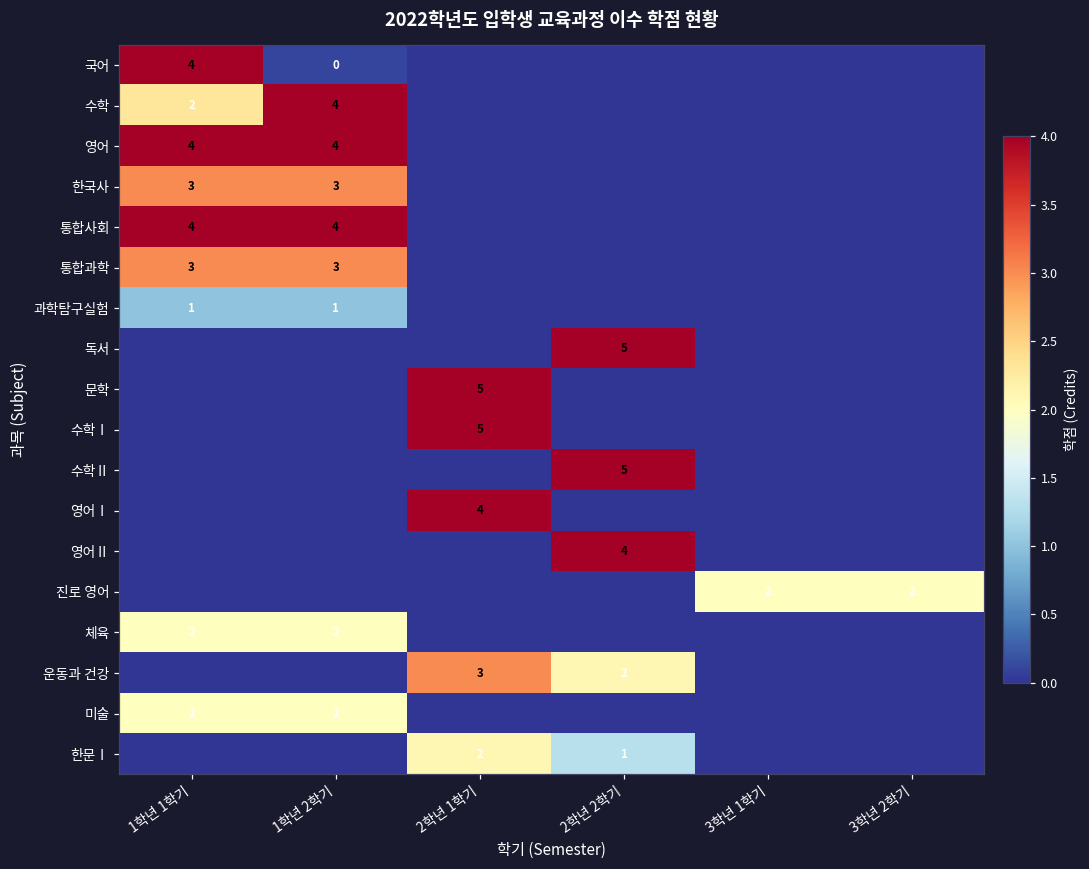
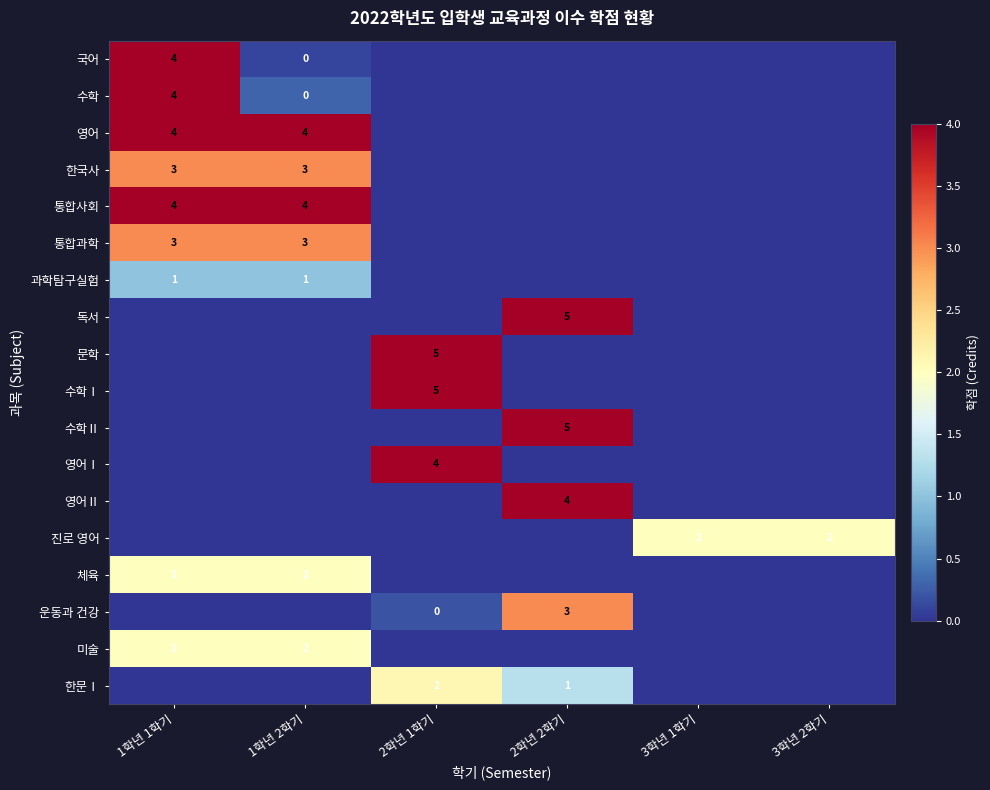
  {
    "국어": {
      "1학년 1학기": 4,
      "1학년 2학기": 0
    },
    "수학": {
-     "1학년 1학기": 2,
-     "1학년 2학기": 4
+     "1학년 1학기": 4,
+     "1학년 2학기": 0
    },
    "영어": {
      "1학년 1학기": 4,
      "1학년 2학기": 4
    },
    "한국사": {
      "1학년 1학기": 3,
      "1학년 2학기": 3
    },
    "통합사회": {
      "1학년 1학기": 4,
      "1학년 2학기": 4
    },
    "통합과학": {
      "1학년 1학기": 3,
      "1학년 2학기": 3
    },
    "과학탐구실험": {
      "1학년 1학기": 1,
      "1학년 2학기": 1
    },
    "독서": {
      "2학년 2학기": 5
    },
    "문학": {
      "2학년 1학기": 5
    },
    "수학Ⅰ": {
      "2학년 1학기": 5
    },
    "수학Ⅱ": {
      "2학년 2학기": 5
    },
    "영어Ⅰ": {
      "2학년 1학기": 4
    },
    "영어Ⅱ": {
      "2학년 2학기": 4
    },
    "진로 영어": {
      "3학년 1학기": 2,
      "3학년 2학기": 2
    },
    "체육": {
      "1학년 1학기": 2,
      "1학년 2학기": 2
    },
    "운동과 건강": {
-     "2학년 1학기": 3,
-     "2학년 2학기": 2
+     "2학년 1학기": 0,
+     "2학년 2학기": 3
    },
    "미술": {
      "1학년 1학기": 2,
      "1학년 2학기": 2
    },
    "한문Ⅰ": {
      "2학년 1학기": 2,
      "2학년 2학기": 1
    }
  }
